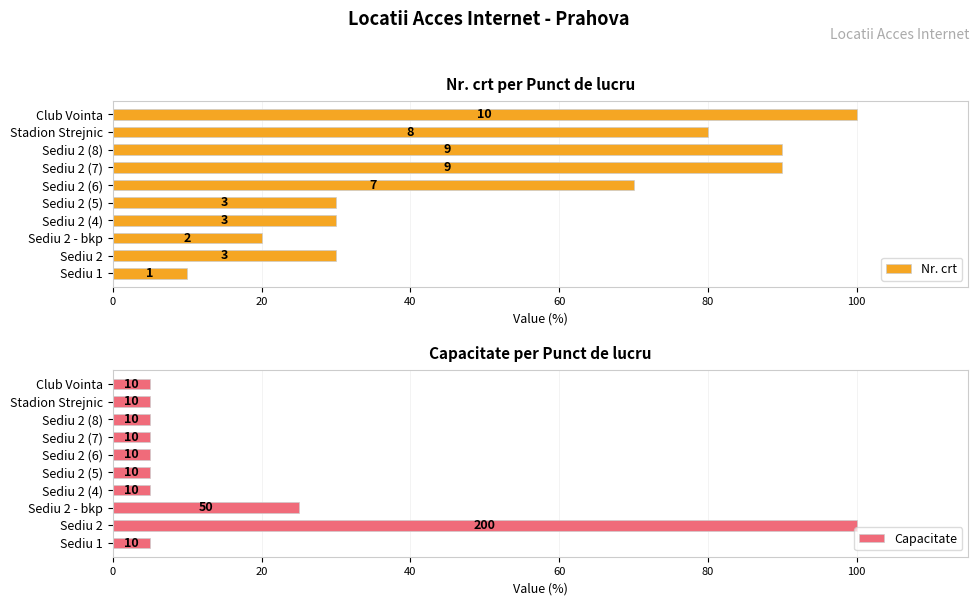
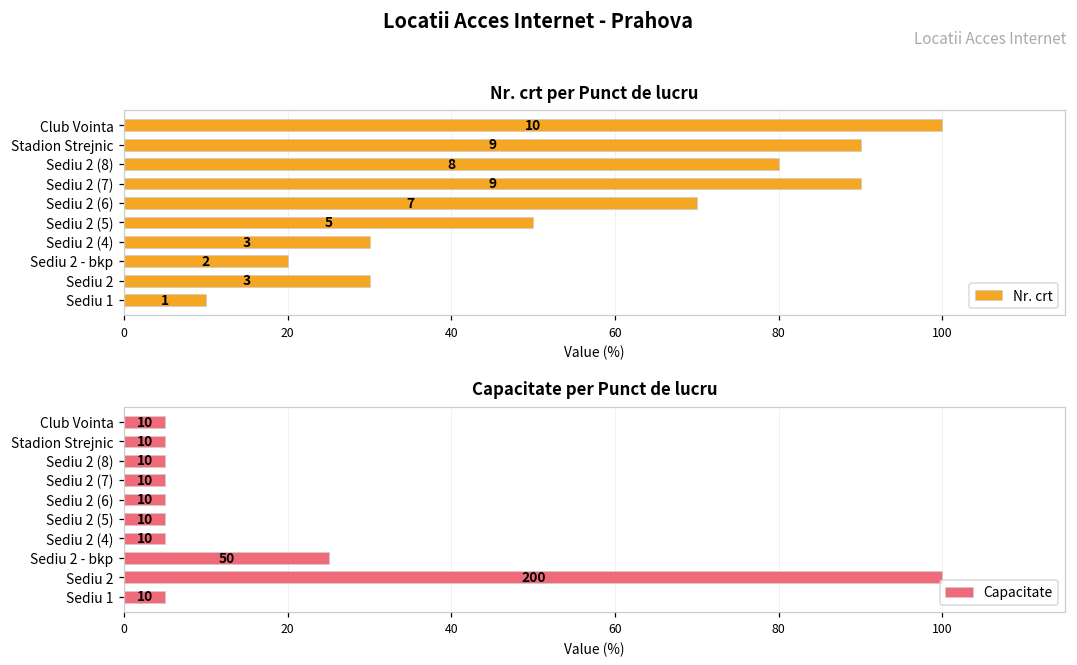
  {
    "Nr. crt per Punct de lucru": {
-     "Stadion Strejnic": 8,
-     "Sediu 2 (8)": 9,
-     "Sediu 2 (5)": 3
+     "Stadion Strejnic": 9,
+     "Sediu 2 (8)": 8,
+     "Sediu 2 (5)": 5
    }
  }
